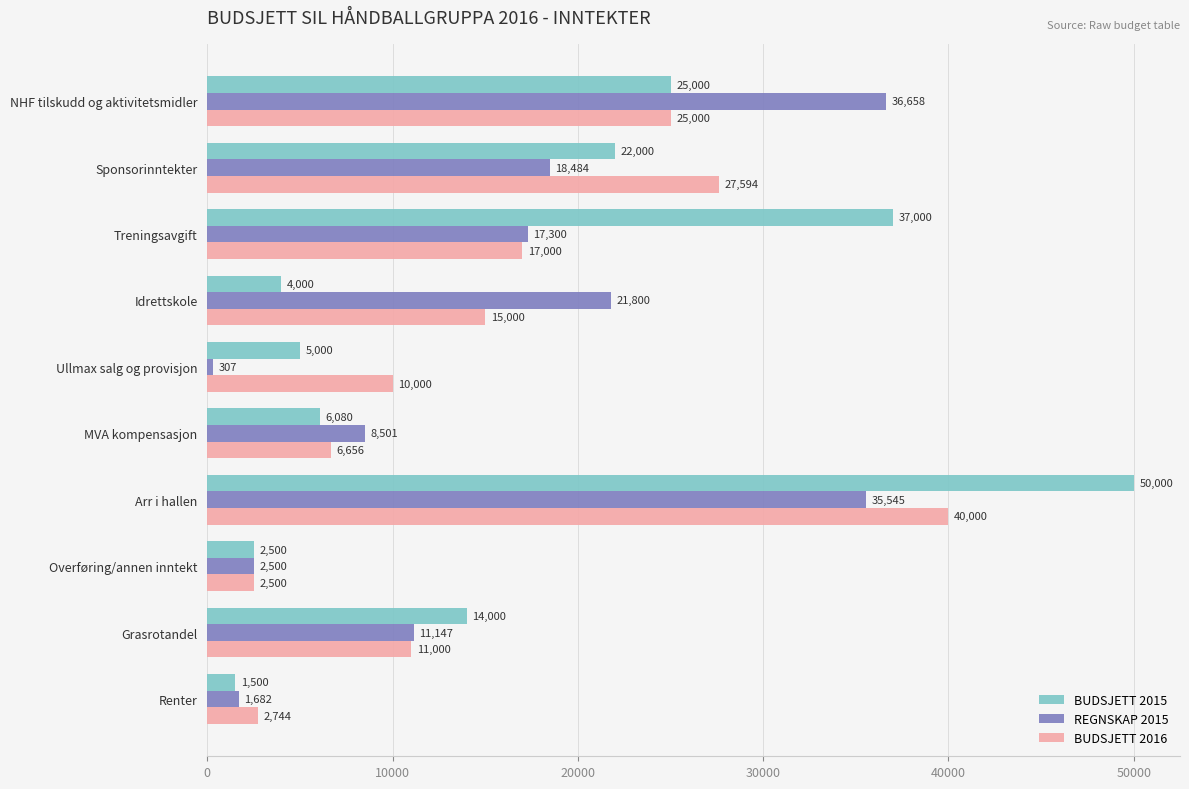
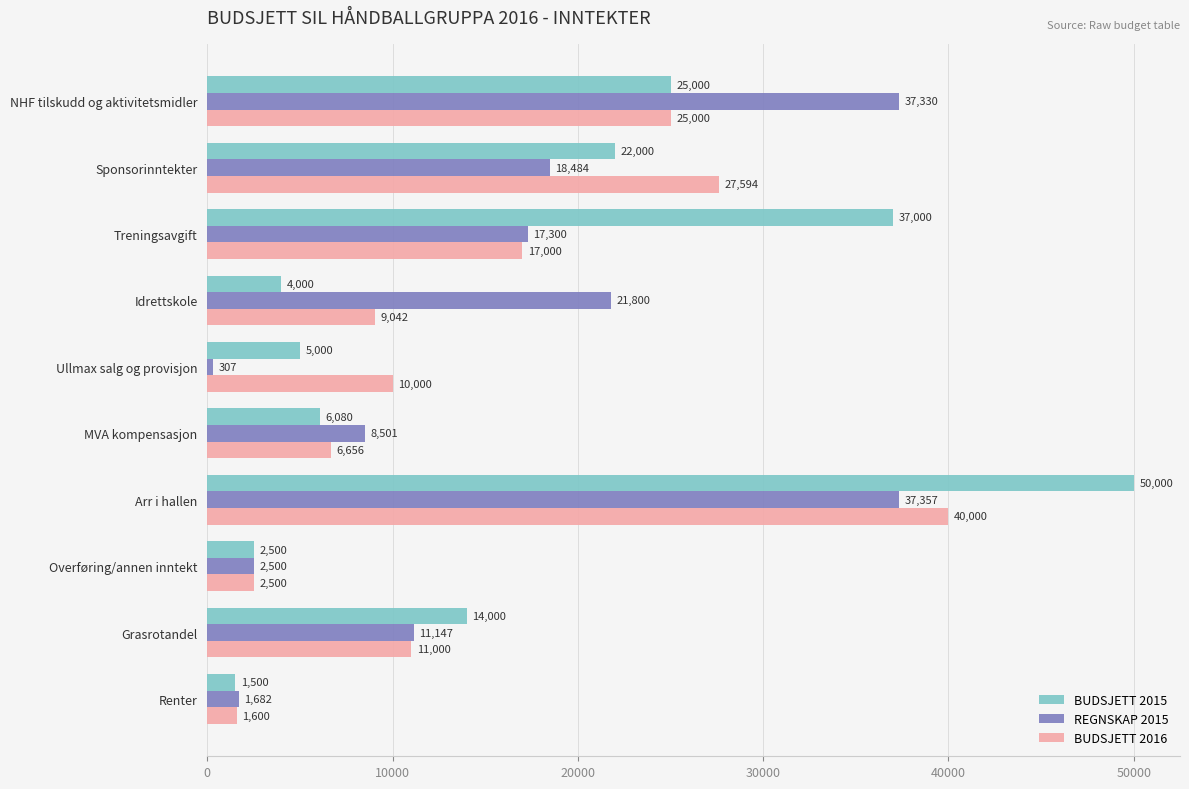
  {
    "BUDSJETT 2015": {
      "NHF tilskudd og aktivitetsmidler": "25,000",
      "Sponsorinntekter": "22,000",
      "Treningsavgift": "37,000",
      "Idrettskole": "4,000",
      "Ullmax salg og provisjon": "5,000",
      "MVA kompensasjon": "6,080",
      "Arr i hallen": "50,000",
      "Overføring/annen inntekt": "2,500",
      "Grasrotandel": "14,000",
      "Renter": "1,500"
    },
    "REGNSKAP 2015": {
-     "NHF tilskudd og aktivitetsmidler": "36,658",
+     "NHF tilskudd og aktivitetsmidler": "37,330",
      "Sponsorinntekter": "18,484",
      "Treningsavgift": "17,300",
      "Idrettskole": "21,800",
      "MVA kompensasjon": "8,501",
-     "Arr i hallen": "35,545",
+     "Arr i hallen": "37,357",
      "Overføring/annen inntekt": "2,500",
      "Grasrotandel": "11,147"
    },
    "BUDSJETT 2016": {
      "NHF tilskudd og aktivitetsmidler": "25,000",
      "Sponsorinntekter": "27,594",
      "Treningsavgift": "17,000",
-     "Idrettskole": "15,000",
+     "Idrettskole": "9,042",
      "Ullmax salg og provisjon": "10,000",
      "MVA kompensasjon": "6,656",
      "Arr i hallen": "40,000",
      "Overføring/annen inntekt": "2,500",
      "Grasrotandel": "11,000",
-     "Renter": "2,744"
+     "Renter": "1,600"
    }
  }
